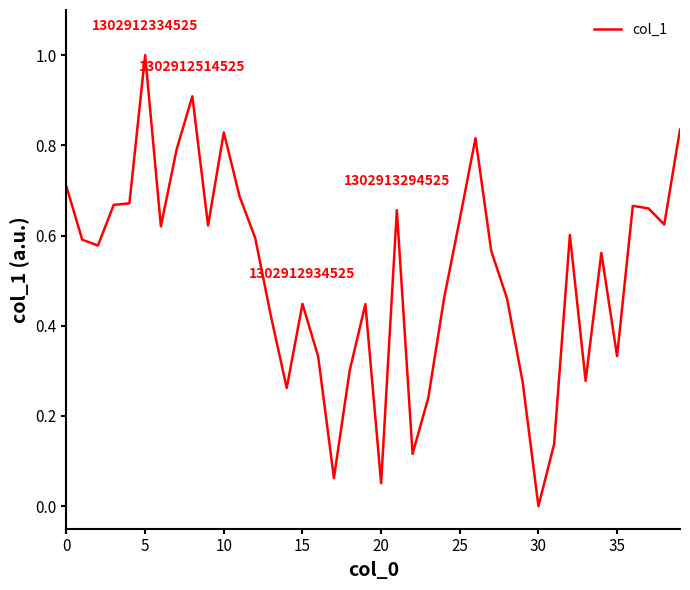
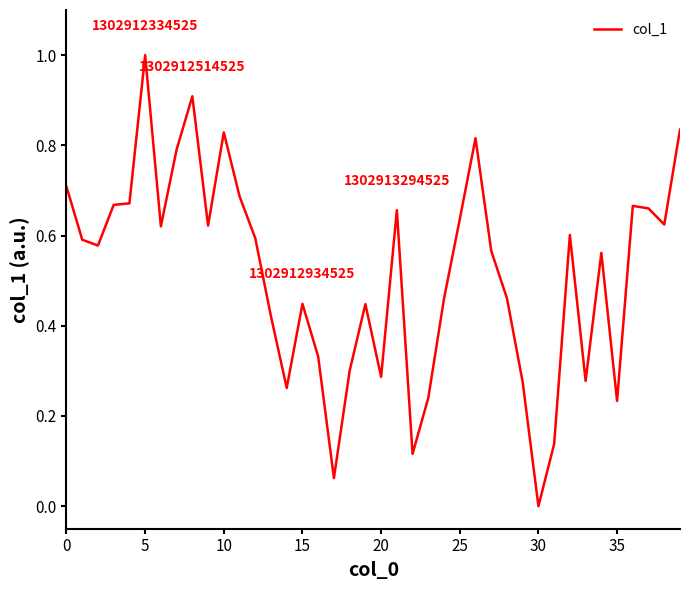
  {
    "0": 0.71,
    "10": 0.83,
-   "20": 0.05,
+   "20": 0.29,
    "25": 0.64,
    "30": 0.00,
-   "35": 0.33
+   "35": 0.23
  }
